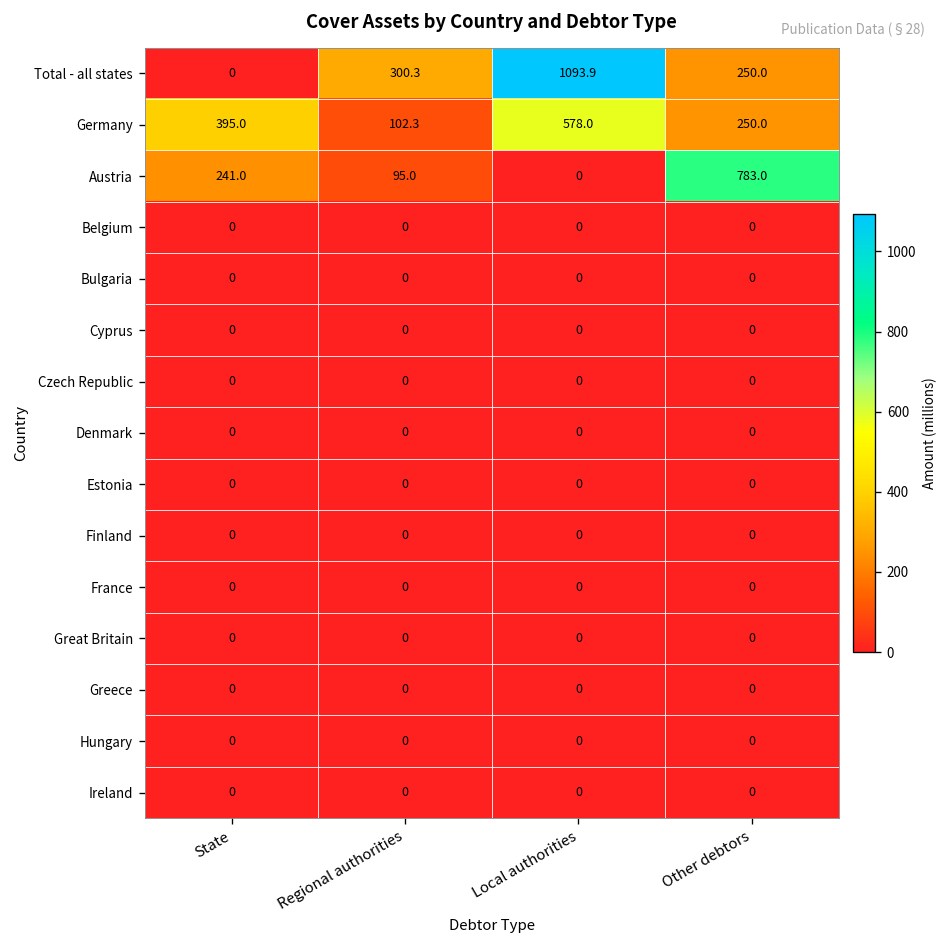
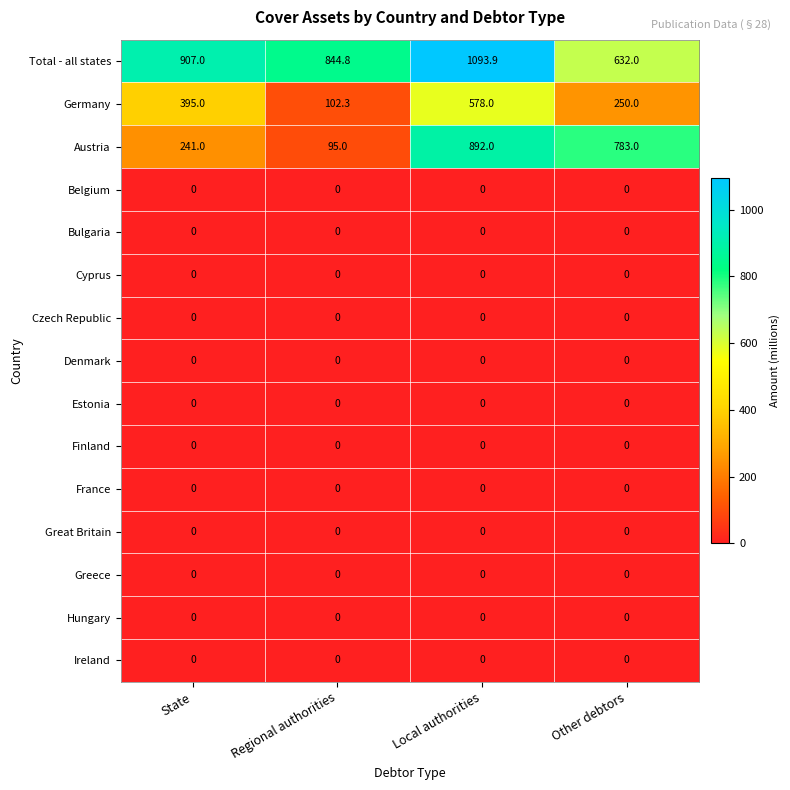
  {
    "Total - all states": {
-     "State": 0,
-     "Regional authorities": 300.3,
+     "State": 907.0,
+     "Regional authorities": 844.8,
      "Local authorities": 1093.9,
-     "Other debtors": 250.0
+     "Other debtors": 632.0
    },
    "Germany": {
      "State": 395.0,
      "Regional authorities": 102.3,
      "Local authorities": 578.0,
      "Other debtors": 250.0
    },
    "Austria": {
      "State": 241.0,
      "Regional authorities": 95.0,
-     "Local authorities": 0,
+     "Local authorities": 892.0,
      "Other debtors": 783.0
    },
    "Belgium": {
      "State": 0,
      "Regional authorities": 0,
      "Local authorities": 0,
      "Other debtors": 0
    },
    "Bulgaria": {
      "State": 0,
      "Regional authorities": 0,
      "Local authorities": 0,
      "Other debtors": 0
    },
    "Cyprus": {
      "State": 0,
      "Regional authorities": 0,
      "Local authorities": 0,
      "Other debtors": 0
    },
    "Czech Republic": {
      "State": 0,
      "Regional authorities": 0,
      "Local authorities": 0,
      "Other debtors": 0
    },
    "Denmark": {
      "State": 0,
      "Regional authorities": 0,
      "Local authorities": 0,
      "Other debtors": 0
    },
    "Estonia": {
      "State": 0,
      "Regional authorities": 0,
      "Local authorities": 0,
      "Other debtors": 0
    },
    "Finland": {
      "State": 0,
      "Regional authorities": 0,
      "Local authorities": 0,
      "Other debtors": 0
    },
    "France": {
      "State": 0,
      "Regional authorities": 0,
      "Local authorities": 0,
      "Other debtors": 0
    },
    "Great Britain": {
      "State": 0,
      "Regional authorities": 0,
      "Local authorities": 0,
      "Other debtors": 0
    },
    "Greece": {
      "State": 0,
      "Regional authorities": 0,
      "Local authorities": 0,
      "Other debtors": 0
    },
    "Hungary": {
      "State": 0,
      "Regional authorities": 0,
      "Local authorities": 0,
      "Other debtors": 0
    },
    "Ireland": {
      "State": 0,
      "Regional authorities": 0,
      "Local authorities": 0,
      "Other debtors": 0
    }
  }
